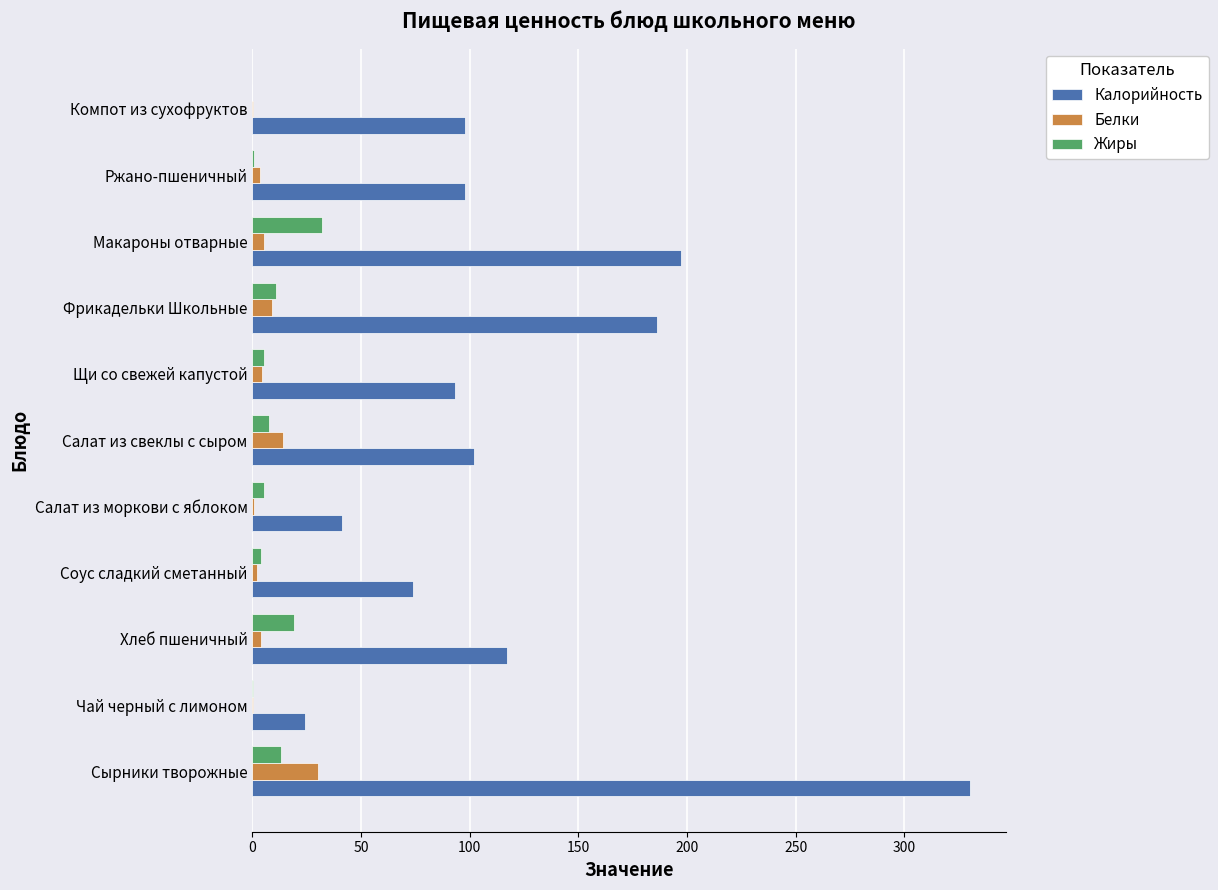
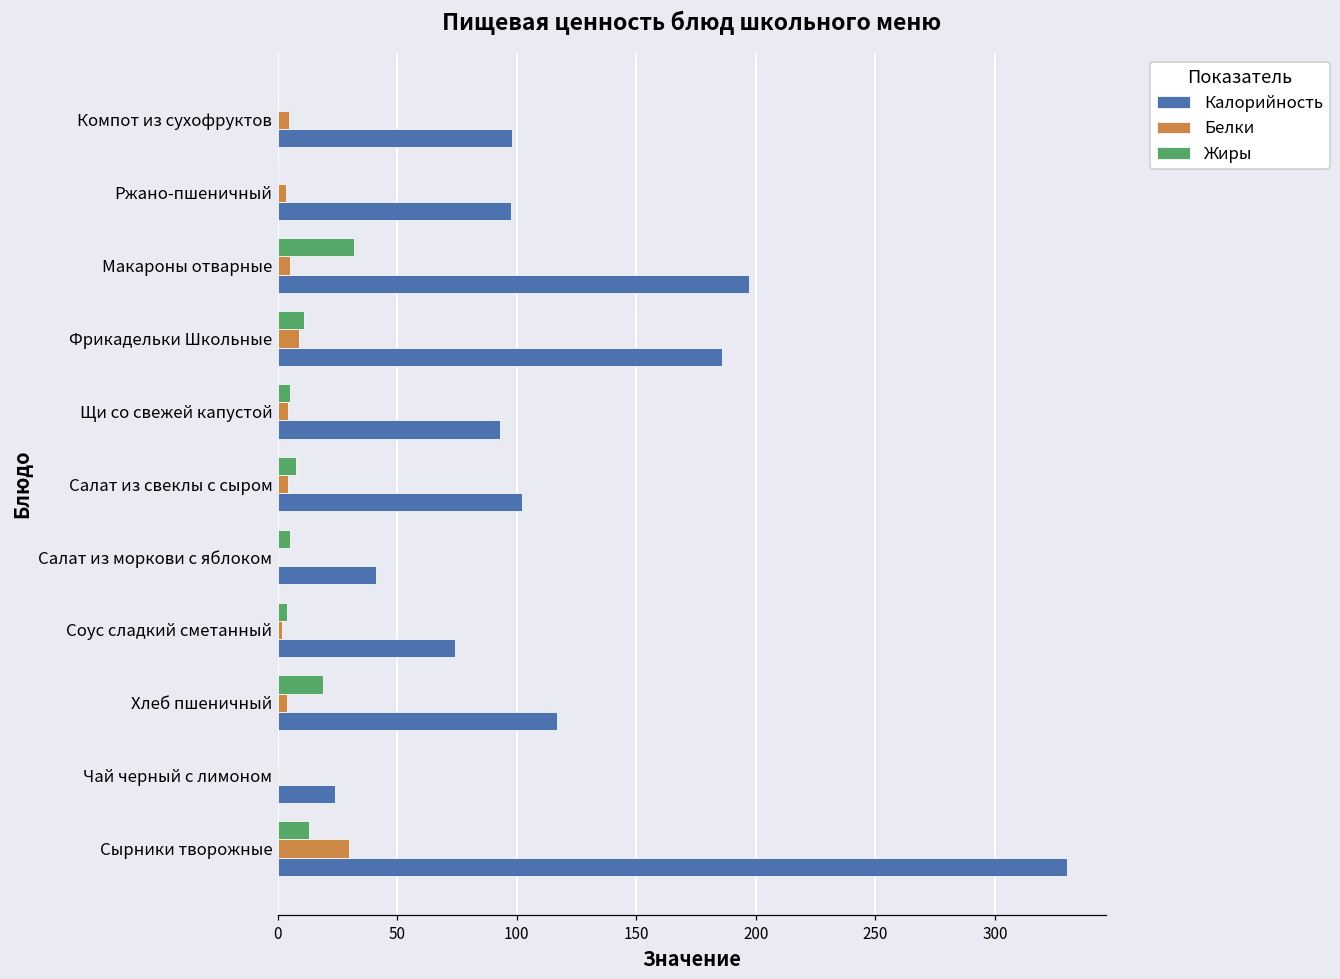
  {
    "Калорийность": {
      "Компот из сухофруктов": 98,
      "Ржано-пшеничный": 98,
      "Макароны отварные": 197,
      "Фрикадельки Школьные": 186,
      "Щи со свежей капустой": 93,
      "Салат из свеклы с сыром": 102,
      "Салат из моркови с яблоком": 41,
      "Соус сладкий сметанный": 74,
      "Хлеб пшеничный": 117,
      "Чай черный с лимоном": 24,
      "Сырники творожные": 330
    },
    "Белки": {
-     "Компот из сухофруктов": 0,
+     "Компот из сухофруктов": 5,
      "Ржано-пшеничный": 3,
      "Макароны отварные": 5,
      "Фрикадельки Школьные": 9,
      "Щи со свежей капустой": 4,
-     "Салат из свеклы с сыром": 14,
+     "Салат из свеклы с сыром": 4,
      "Соус сладкий сметанный": 2,
      "Хлеб пшеничный": 4,
      "Сырники творожные": 30
    },
    "Жиры": {
      "Компот из сухофруктов": 0,
      "Макароны отварные": 32,
      "Фрикадельки Школьные": 11,
      "Щи со свежей капустой": 5,
      "Салат из свеклы с сыром": 8,
      "Салат из моркови с яблоком": 5,
      "Соус сладкий сметанный": 4,
      "Хлеб пшеничный": 19,
      "Сырники творожные": 13
    }
  }
